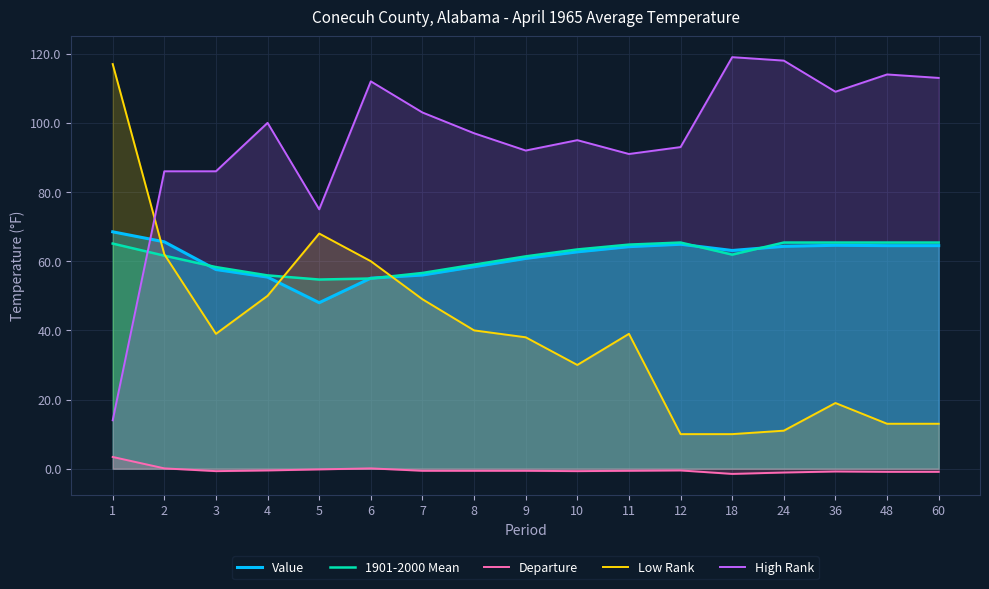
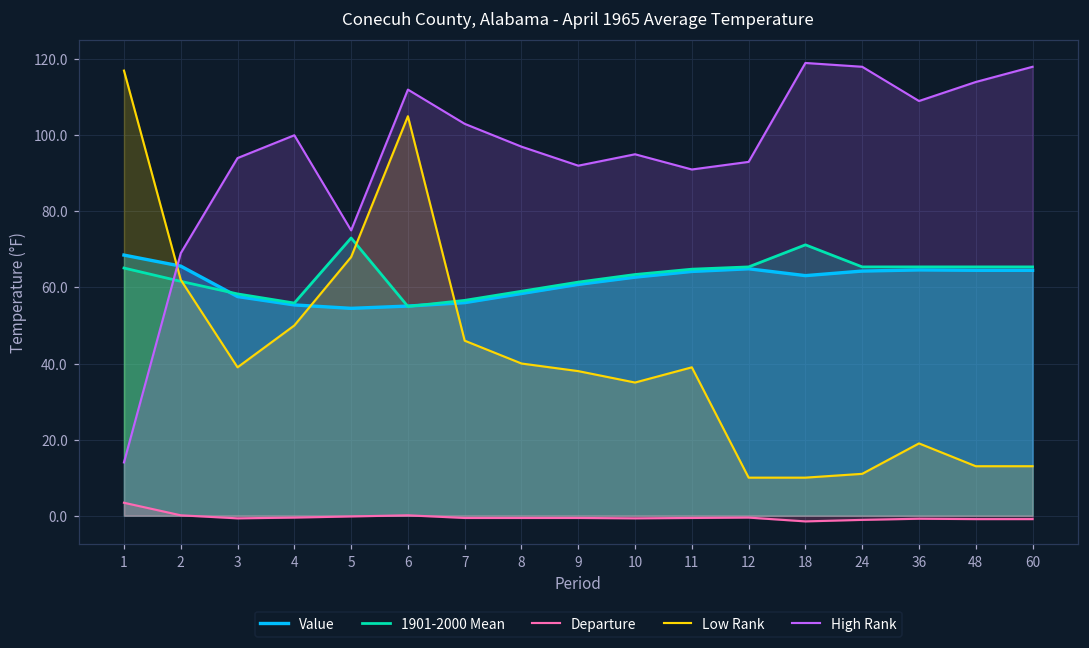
  {
    "Value": {
      "1": 69,
      "2": 66,
-     "5": 48,
+     "5": 55,
      "18": 63,
      "24": 64,
      "36": 65,
      "48": 65,
      "60": 65
    },
    "1901-2000 Mean": {
      "1": 65,
-     "5": 55,
-     "18": 62,
+     "5": 73,
+     "18": 71,
      "24": 65,
      "36": 65,
      "48": 65,
      "60": 65
    },
    "Low Rank": {
      "1": 117,
      "3": 39,
      "4": 50,
      "5": 68,
-     "6": 60,
-     "7": 49,
+     "6": 105,
+     "7": 46,
      "8": 40,
      "9": 38,
-     "10": 30,
+     "10": 35,
      "11": 39,
      "12": 10,
      "18": 10,
      "24": 11,
      "36": 19,
      "48": 13,
      "60": 13
    },
    "High Rank": {
      "1": 14,
-     "2": 86,
-     "3": 86,
+     "2": 69,
+     "3": 94,
      "4": 100,
      "5": 75,
      "6": 112,
      "7": 103,
      "8": 97,
      "9": 92,
      "10": 95,
      "11": 91,
      "12": 93,
      "18": 119,
      "24": 118,
      "36": 109,
      "48": 114,
-     "60": 113
+     "60": 118
    }
  }
